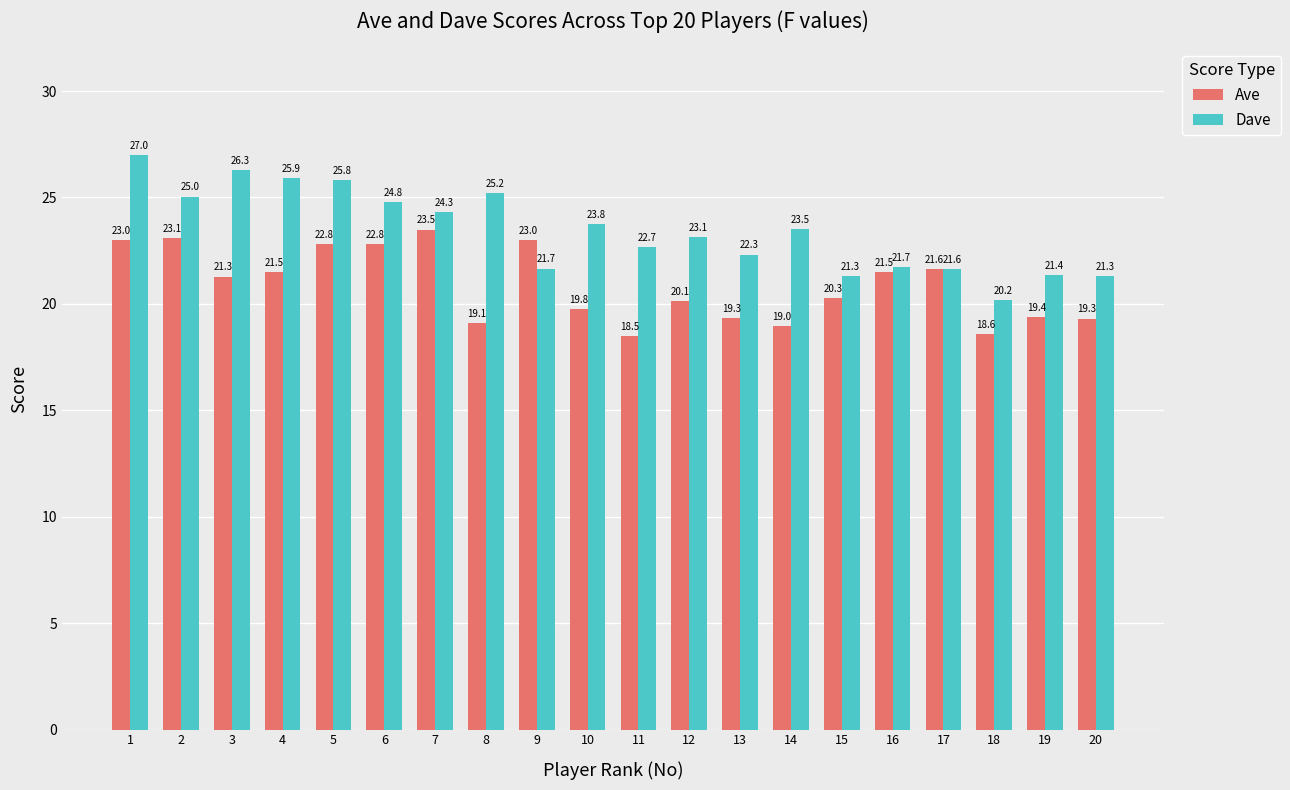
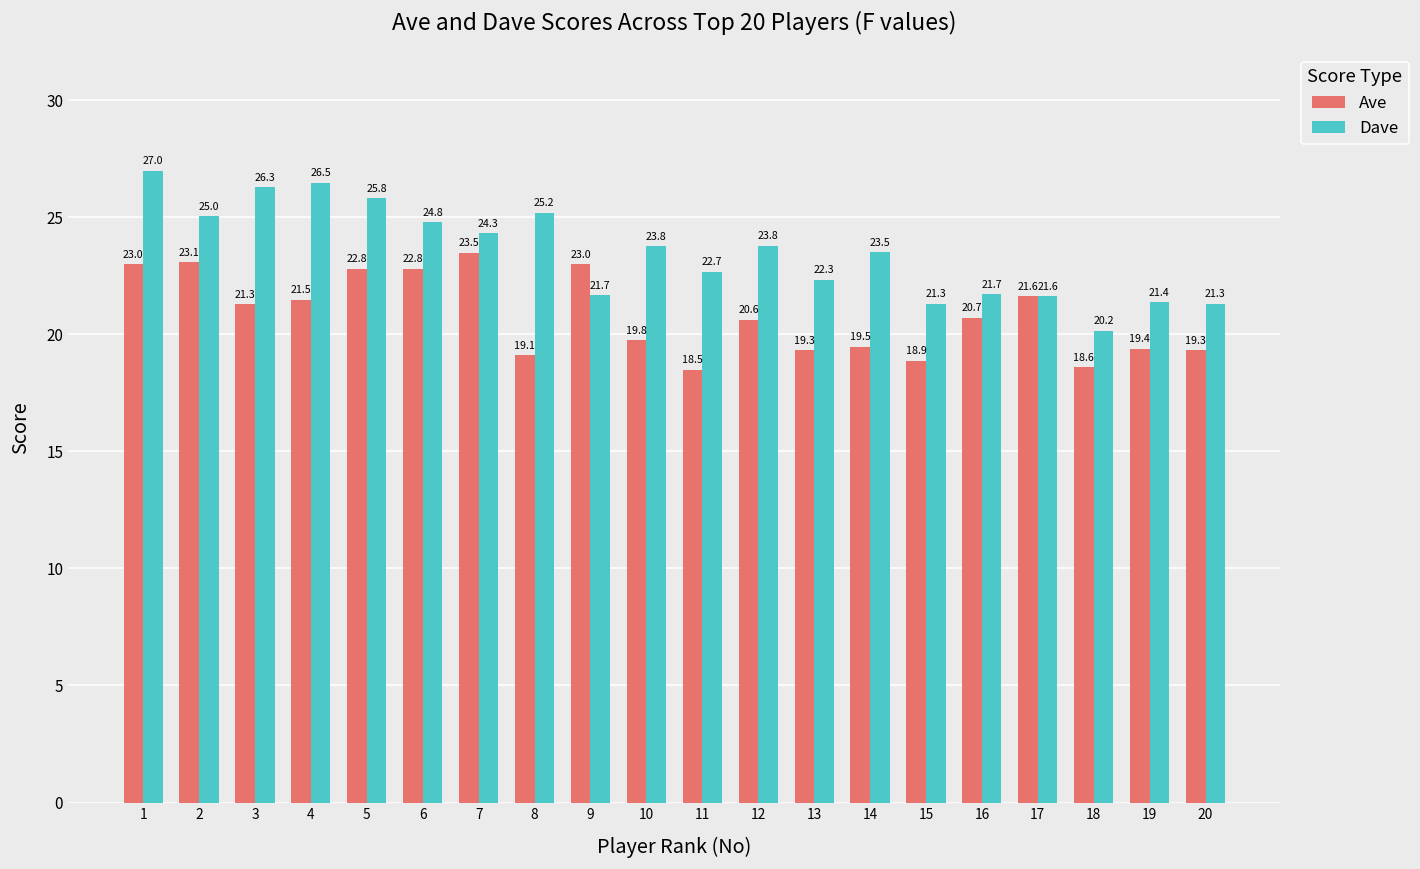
  {
    "Ave": {
      "1": 23.0,
      "2": 23.1,
      "3": 21.3,
      "4": 21.5,
      "5": 22.8,
      "6": 22.8,
      "7": 23.5,
      "8": 19.1,
      "9": 23.0,
      "10": 19.8,
      "11": 18.5,
-     "12": 20.1,
+     "12": 20.6,
      "13": 19.3,
-     "14": 19.0,
-     "15": 20.3,
-     "16": 21.5,
+     "14": 19.5,
+     "15": 18.9,
+     "16": 20.7,
      "17": 21.6,
      "18": 18.6,
      "19": 19.4,
      "20": 19.3
    },
    "Dave": {
      "1": 27.0,
      "2": 25.0,
      "3": 26.3,
-     "4": 25.9,
+     "4": 26.5,
      "5": 25.8,
      "6": 24.8,
      "7": 24.3,
      "8": 25.2,
      "9": 21.7,
      "10": 23.8,
      "11": 22.7,
-     "12": 23.1,
+     "12": 23.8,
      "13": 22.3,
      "14": 23.5,
      "15": 21.3,
      "16": 21.7,
      "17": 21.6,
      "18": 20.2,
      "19": 21.4,
      "20": 21.3
    }
  }
